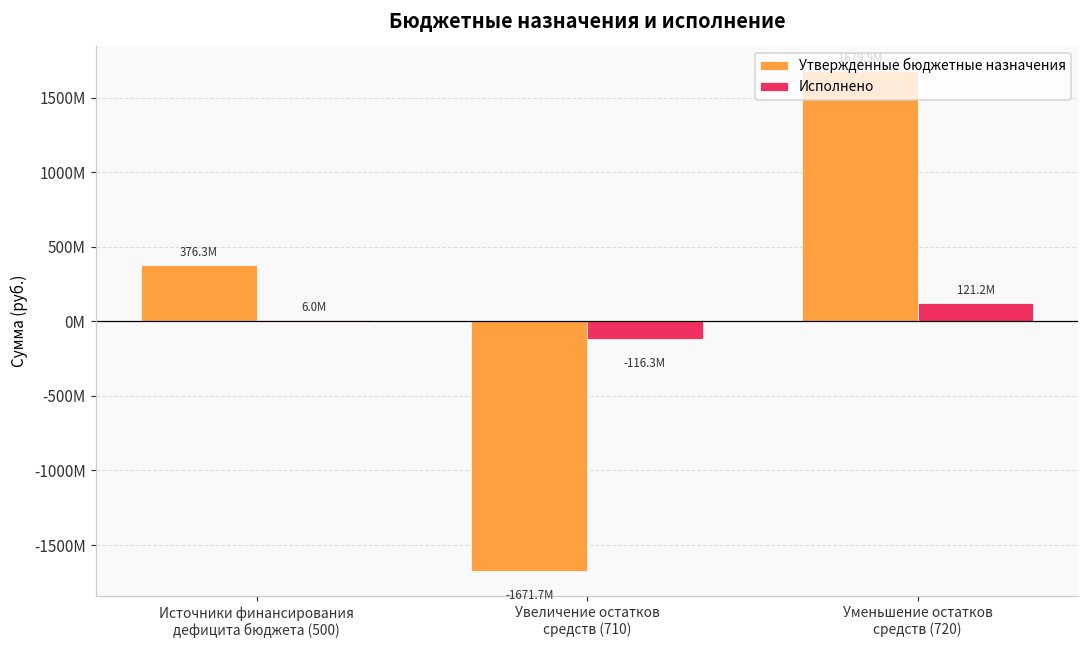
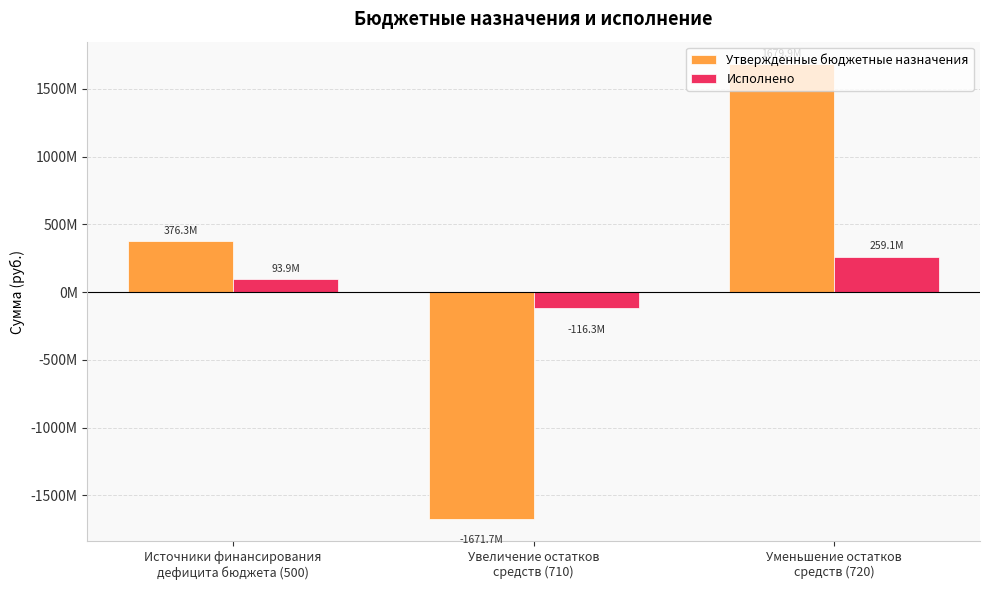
  {
    "Утвержденные бюджетные назначения": {
      "Источники финансирования дефицита бюджета (500)": "376.3M",
      "Увеличение остатков средств (710)": "-1671.7M"
    },
    "Исполнено": {
-     "Источники финансирования дефицита бюджета (500)": "6.0M",
+     "Источники финансирования дефицита бюджета (500)": "93.9M",
      "Увеличение остатков средств (710)": "-116.3M",
-     "Уменьшение остатков средств (720)": "121.2M"
+     "Уменьшение остатков средств (720)": "259.1M"
    }
  }
